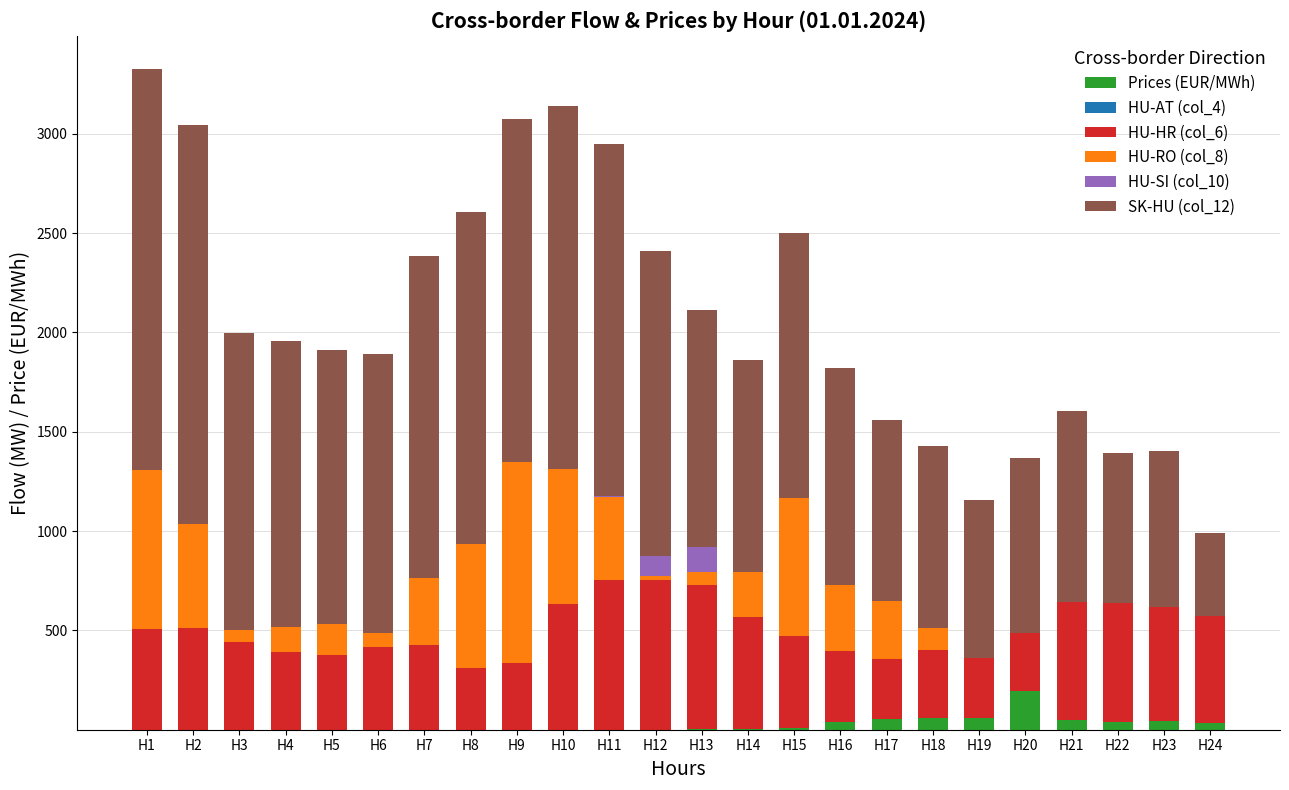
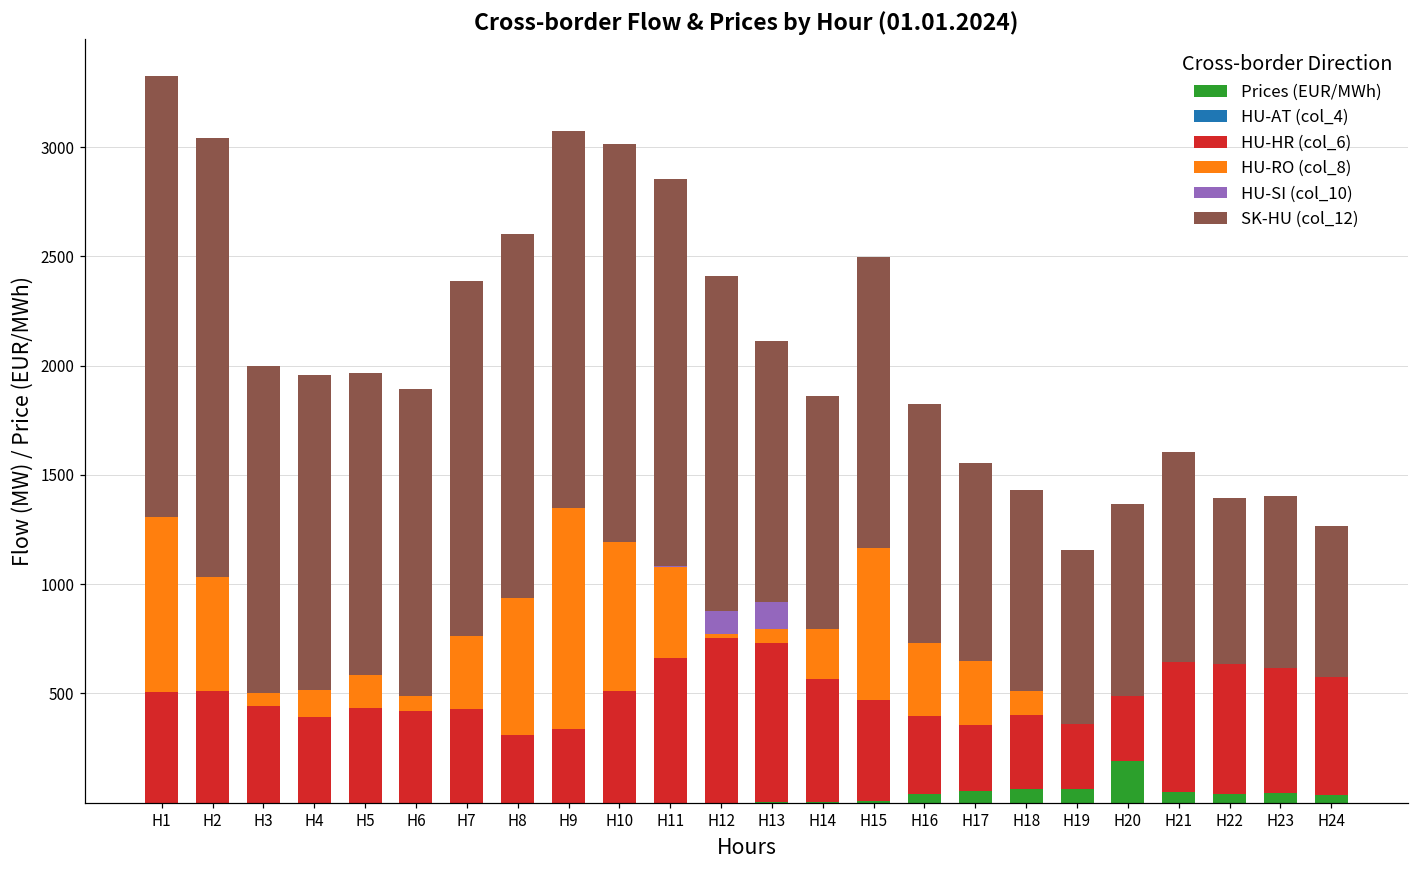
  {
    "HU-AT (col_4)": {
      "H9": 0,
      "H16": 40,
      "H17": 50,
      "H18": 60,
      "H19": 60,
      "H20": 190,
      "H21": 50,
      "H22": 40,
      "H23": 40,
      "H24": 40
    },
    "HU-HR (col_6)": {
      "H1": 510,
      "H2": 510,
      "H3": 440,
      "H4": 390,
-     "H5": 380,
+     "H5": 430,
      "H6": 420,
      "H7": 430,
      "H8": 310,
      "H9": 340,
-     "H10": 630,
-     "H11": 750,
+     "H10": 510,
+     "H11": 660,
      "H12": 750,
      "H13": 730,
      "H14": 560,
      "H15": 460,
      "H16": 360,
      "H17": 300,
      "H18": 340,
      "H19": 300,
      "H20": 300,
      "H21": 600,
      "H22": 600,
      "H23": 570,
      "H24": 540
    },
    "HU-RO (col_8)": {
      "H1": 800,
      "H2": 520,
      "H3": 60,
      "H4": 120,
      "H5": 150,
      "H6": 70,
      "H7": 340,
      "H8": 630,
      "H9": 1010,
      "H10": 680,
      "H11": 420,
      "H12": 20,
      "H13": 60,
      "H14": 230,
      "H15": 700,
      "H16": 330,
      "H17": 300,
      "H18": 110,
      "H19": 0,
      "H20": 0,
      "H21": 0,
      "H22": 0,
      "H23": 0,
      "H24": 0
    },
    "HU-SI (col_10)": {
      "H1": 0,
      "H2": 0,
      "H3": 0,
      "H4": 0,
      "H5": 0,
      "H6": 0,
      "H7": 0,
      "H8": 0,
      "H9": 0,
      "H10": 0,
      "H12": 100,
      "H13": 130,
      "H14": 0,
      "H15": 0,
      "H16": 0,
      "H17": 0,
      "H18": 0,
      "H19": 0,
      "H20": 0,
      "H21": 0,
      "H22": 0,
      "H23": 0,
      "H24": 0
    },
    "SK-HU (col_12)": {
      "H1": 2020,
      "H2": 2010,
      "H3": 1500,
      "H4": 1440,
      "H5": 1380,
      "H6": 1400,
      "H7": 1620,
      "H8": 1670,
      "H9": 1730,
      "H10": 1820,
      "H11": 1770,
      "H12": 1540,
      "H13": 1200,
      "H14": 1070,
      "H15": 1330,
      "H16": 1090,
      "H17": 910,
      "H18": 920,
      "H19": 800,
      "H20": 880,
      "H21": 960,
      "H22": 760,
      "H23": 790,
-     "H24": 410
+     "H24": 690
    }
  }
